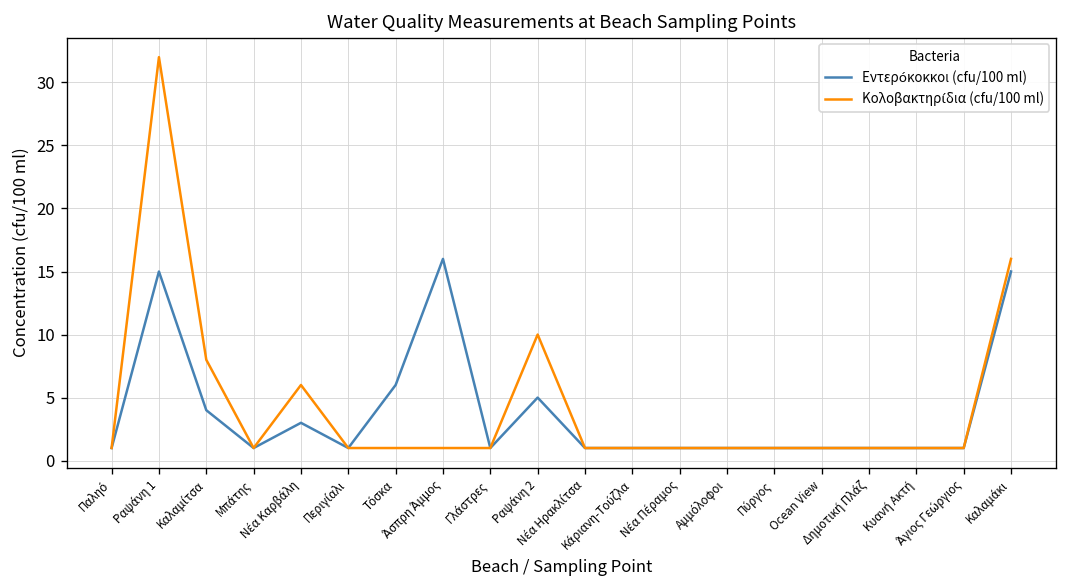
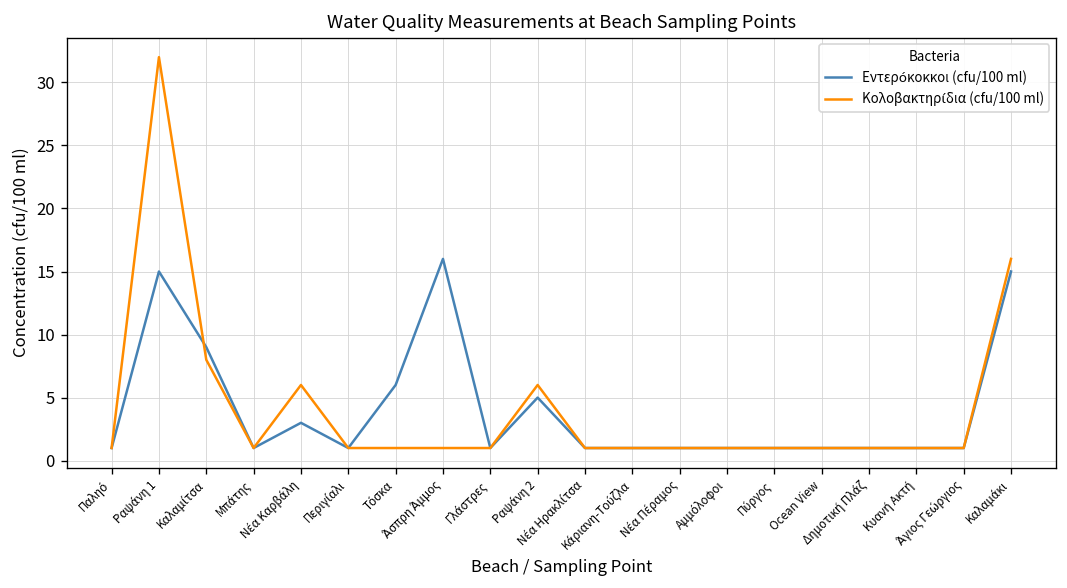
  {
    "Εντερόκοκκοι (cfu/100 ml)": {
      "Ραψάνη 1": 15,
-     "Καλαμίτσα": 4,
+     "Καλαμίτσα": 9,
      "Νέα Καρβάλη": 3,
      "Τόσκα": 6,
      "Άσπρη Άμμος": 16,
      "Ραψάνη 2": 5,
      "Καλαμάκι": 15
    },
    "Κολοβακτηρίδια (cfu/100 ml)": {
      "Ραψάνη 1": 32,
      "Καλαμίτσα": 8,
      "Νέα Καρβάλη": 6,
      "Τόσκα": 1,
      "Άσπρη Άμμος": 1,
-     "Ραψάνη 2": 10,
+     "Ραψάνη 2": 6,
      "Καλαμάκι": 16
    }
  }
